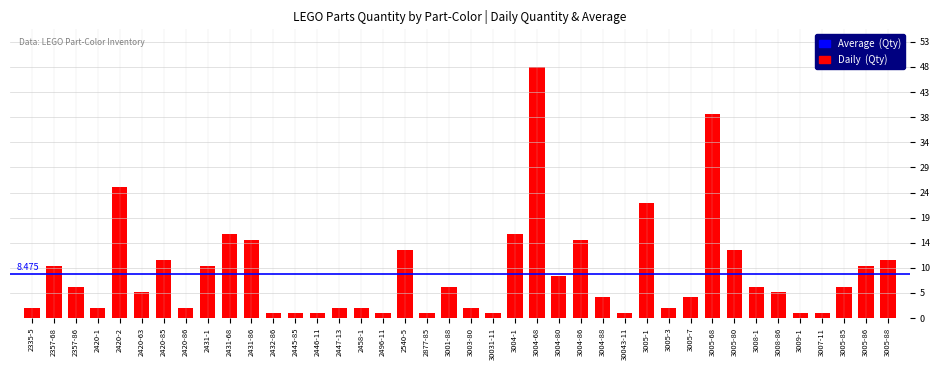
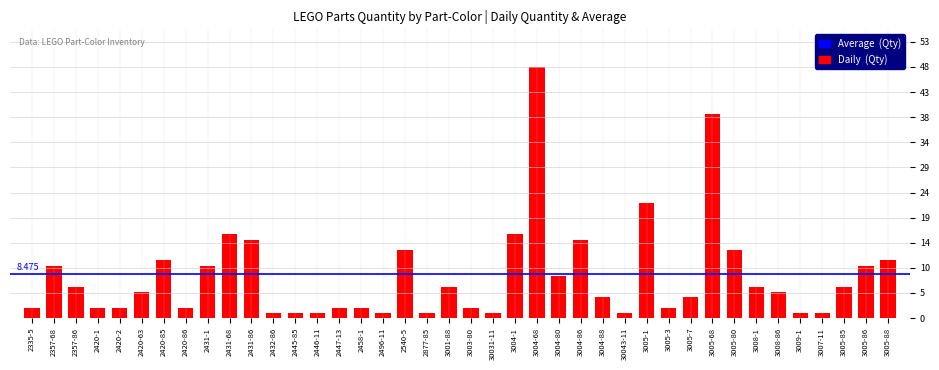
  {
    "2335-5": 2,
    "2357-86": 6,
    "2420-1": 2,
-   "2420-2": 25,
+   "2420-2": 2,
    "2420-63": 5,
    "2420-85": 11,
    "2420-86": 2,
    "2431-1": 10,
    "2431-68": 16,
    "2431-86": 15,
    "2432-86": 1,
    "2445-85": 1,
    "2446-11": 1,
    "2447-13": 2,
    "2458-1": 2,
    "2496-11": 1,
    "2540-5": 13,
    "2877-85": 1,
    "3001-88": 6,
    "3003-80": 2,
    "30031-11": 1,
    "3004-1": 16,
    "3004-68": 48,
    "3004-80": 8,
    "3004-86": 15,
    "3004-88": 4,
    "30043-11": 1,
    "3005-1": 22,
    "3005-3": 2,
    "3005-7": 4,
    "3005-68": 39,
    "3005-80": 13,
    "3008-1": 6,
    "3008-86": 5,
    "3009-1": 1,
    "3007-11": 1,
    "3005-85": 6,
    "3005-86": 10,
    "3005-88": 11
  }
